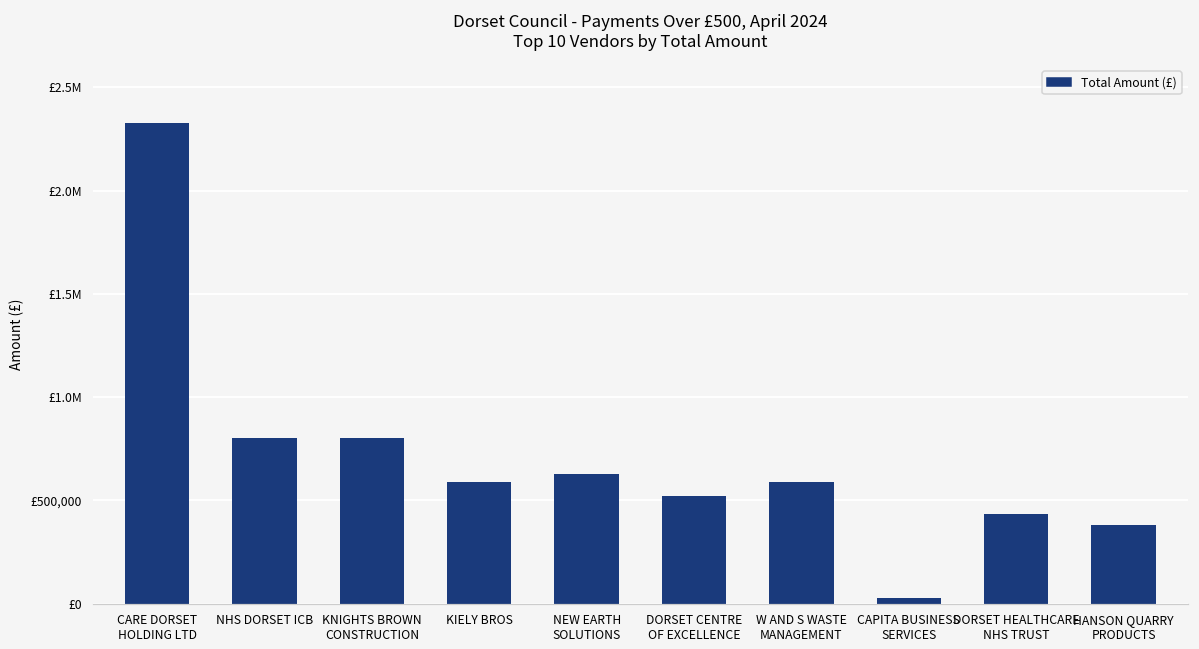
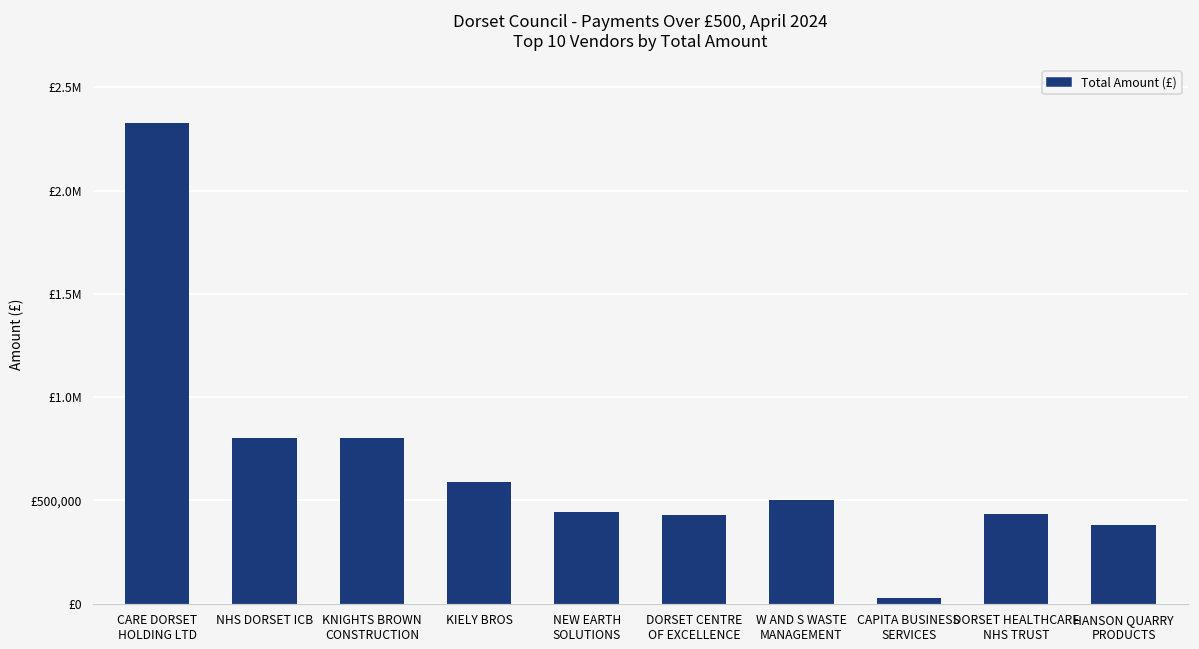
  {
    "CARE DORSET HOLDING LTD": "£2,330,000",
    "NHS DORSET ICB": "£800,000",
    "KNIGHTS BROWN CONSTRUCTION": "£800,000",
    "KIELY BROS": "£590,000",
-   "NEW EARTH SOLUTIONS": "£630,000",
-   "DORSET CENTRE OF EXCELLENCE": "£520,000",
-   "W AND S WASTE MANAGEMENT": "£590,000",
+   "NEW EARTH SOLUTIONS": "£440,000",
+   "DORSET CENTRE OF EXCELLENCE": "£430,000",
+   "W AND S WASTE MANAGEMENT": "£500,000",
    "CAPITA BUSINESS SERVICES": "£30,000",
    "DORSET HEALTHCARE NHS TRUST": "£430,000",
    "HANSON QUARRY PRODUCTS": "£380,000"
  }
